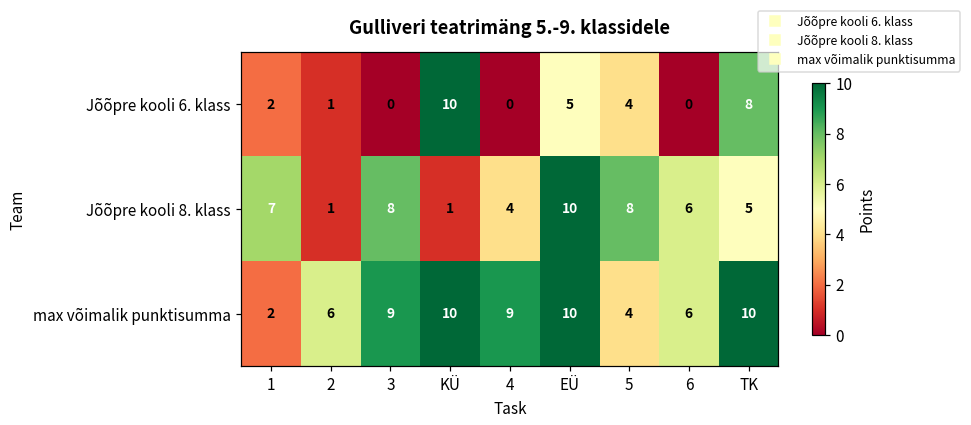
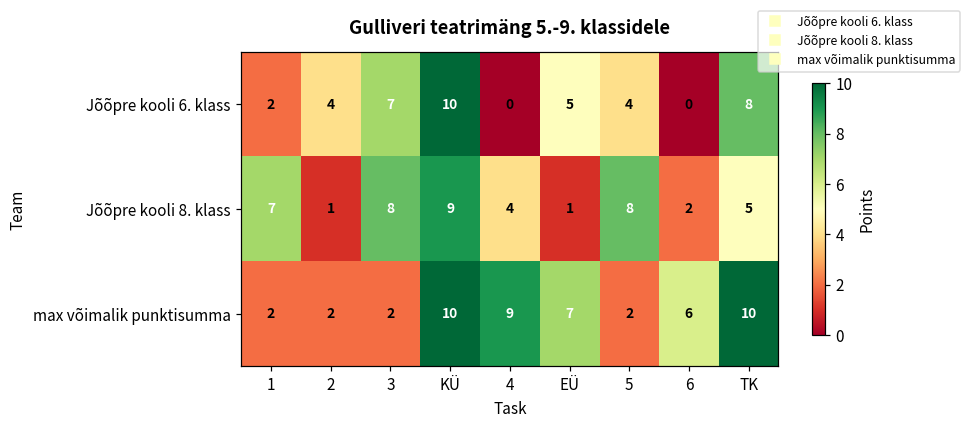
  {
    "Jõõpre kooli 6. klass": {
      "1": 2,
-     "2": 1,
-     "3": 0,
+     "2": 4,
+     "3": 7,
      "KÜ": 10,
      "4": 0,
      "EÜ": 5,
      "5": 4,
      "6": 0,
      "TK": 8
    },
    "Jõõpre kooli 8. klass": {
      "1": 7,
      "2": 1,
      "3": 8,
-     "KÜ": 1,
+     "KÜ": 9,
      "4": 4,
-     "EÜ": 10,
+     "EÜ": 1,
      "5": 8,
-     "6": 6,
+     "6": 2,
      "TK": 5
    },
    "max võimalik punktisumma": {
      "1": 2,
-     "2": 6,
-     "3": 9,
+     "2": 2,
+     "3": 2,
      "KÜ": 10,
      "4": 9,
-     "EÜ": 10,
-     "5": 4,
+     "EÜ": 7,
+     "5": 2,
      "6": 6,
      "TK": 10
    }
  }
